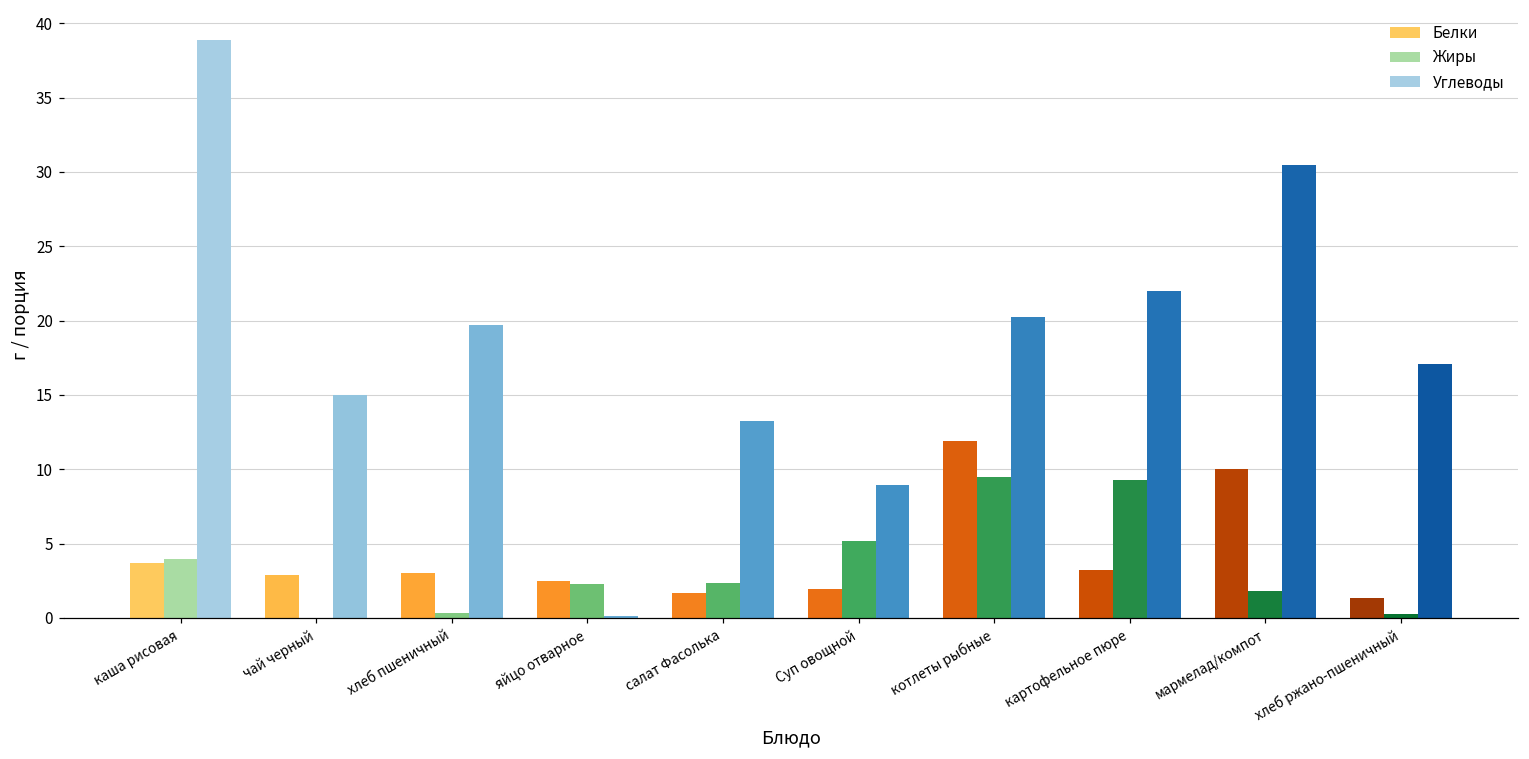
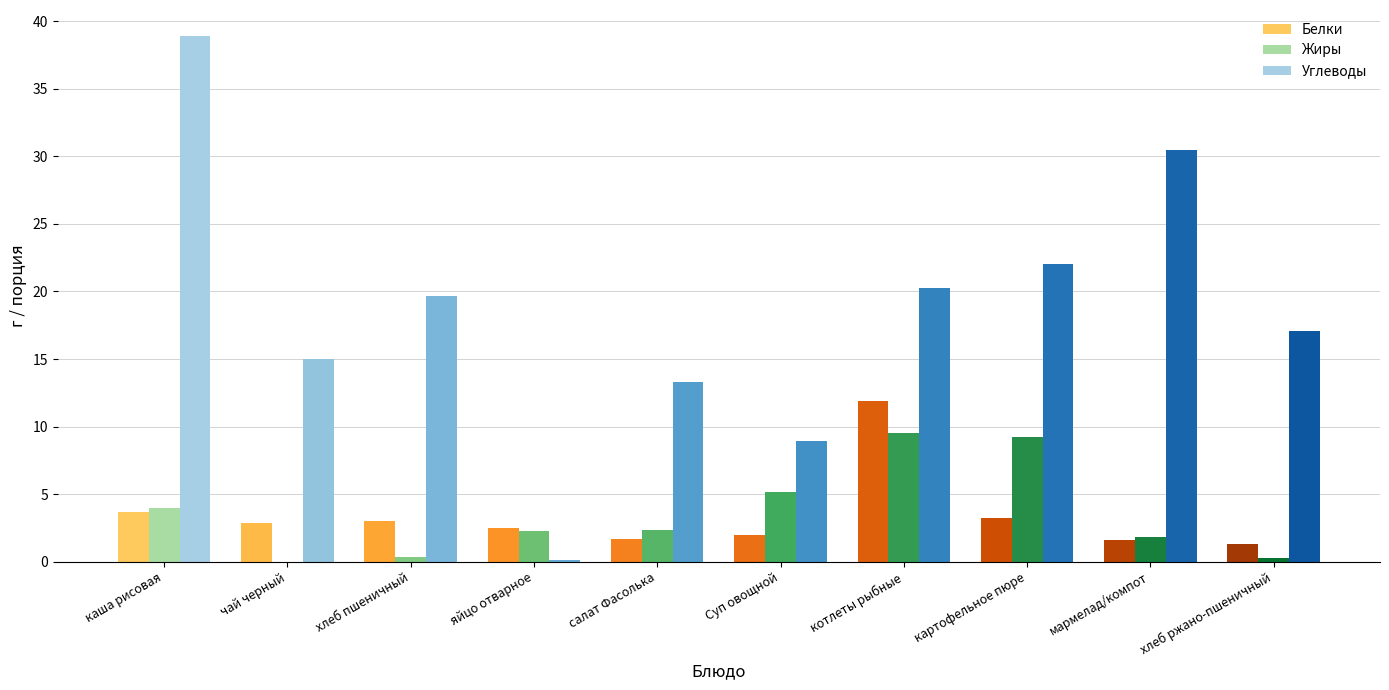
  {
    "Белки": {
      "каша рисовая": 3.7,
      "чай черный": 2.9,
      "хлеб пшеничный": 3.0,
      "яйцо отварное": 2.5,
      "салат Фасолька": 1.7,
      "Суп овощной": 2.0,
      "котлеты рыбные": 11.9,
      "картофельное пюре": 3.3,
-     "мармелад/компот": 10.0,
+     "мармелад/компот": 1.6,
      "хлеб ржано-пшеничный": 1.3
    },
    "Жиры": {
      "каша рисовая": 4.0,
      "хлеб пшеничный": 0.3,
      "яйцо отварное": 2.3,
      "салат Фасолька": 2.4,
      "Суп овощной": 5.2,
      "котлеты рыбные": 9.5,
      "картофельное пюре": 9.3,
      "мармелад/компот": 1.8,
      "хлеб ржано-пшеничный": 0.2
    },
    "Углеводы": {
      "каша рисовая": 38.9,
      "чай черный": 15.0,
      "хлеб пшеничный": 19.7,
      "салат Фасолька": 13.3,
      "Суп овощной": 9.0,
      "котлеты рыбные": 20.2,
      "картофельное пюре": 22.0,
      "мармелад/компот": 30.4,
      "хлеб ржано-пшеничный": 17.1
    }
  }
